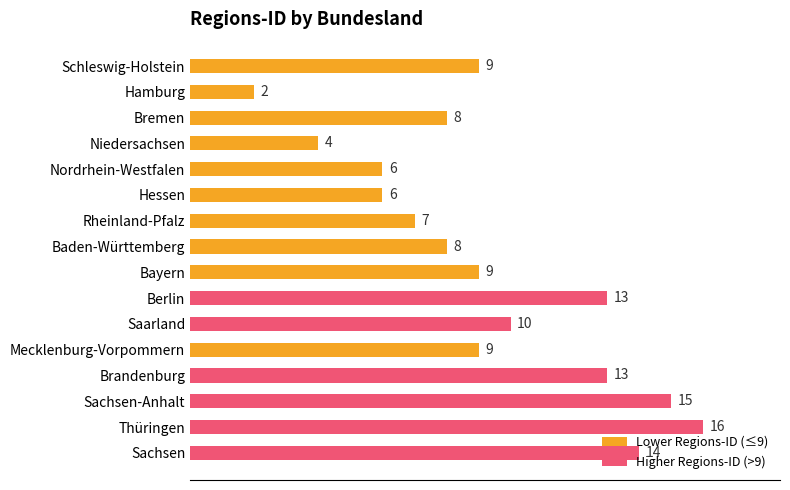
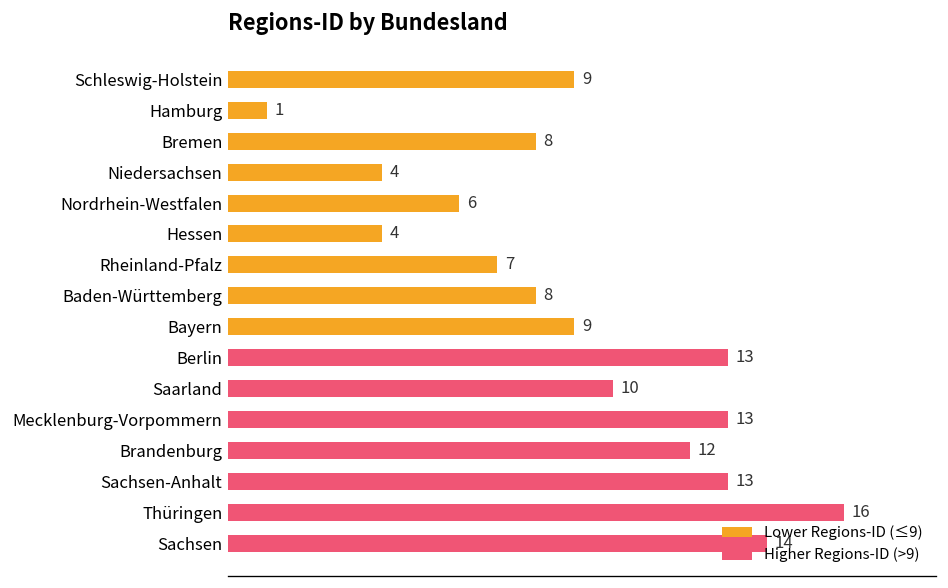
  {
    "Schleswig-Holstein": 9,
-   "Hamburg": 2,
+   "Hamburg": 1,
    "Bremen": 8,
    "Niedersachsen": 4,
    "Nordrhein-Westfalen": 6,
-   "Hessen": 6,
+   "Hessen": 4,
    "Rheinland-Pfalz": 7,
    "Baden-Württemberg": 8,
    "Bayern": 9,
    "Berlin": 13,
    "Saarland": 10,
-   "Mecklenburg-Vorpommern": 9,
-   "Brandenburg": 13,
-   "Sachsen-Anhalt": 15,
+   "Mecklenburg-Vorpommern": 13,
+   "Brandenburg": 12,
+   "Sachsen-Anhalt": 13,
    "Thüringen": 16,
    "Sachsen": 14
  }
